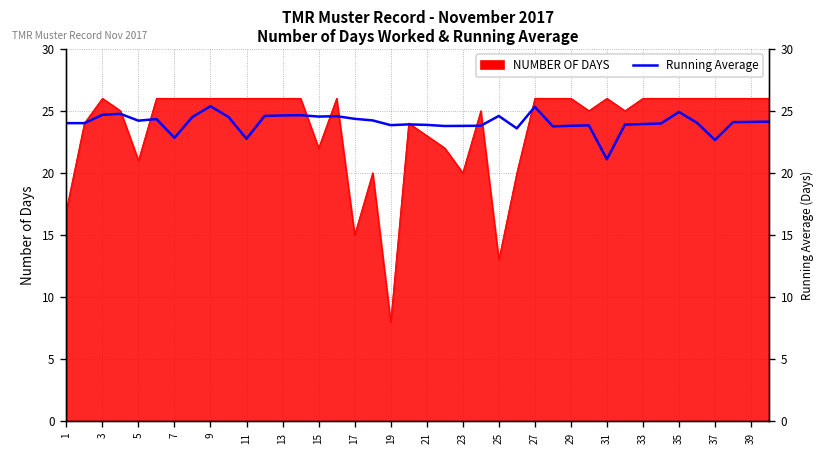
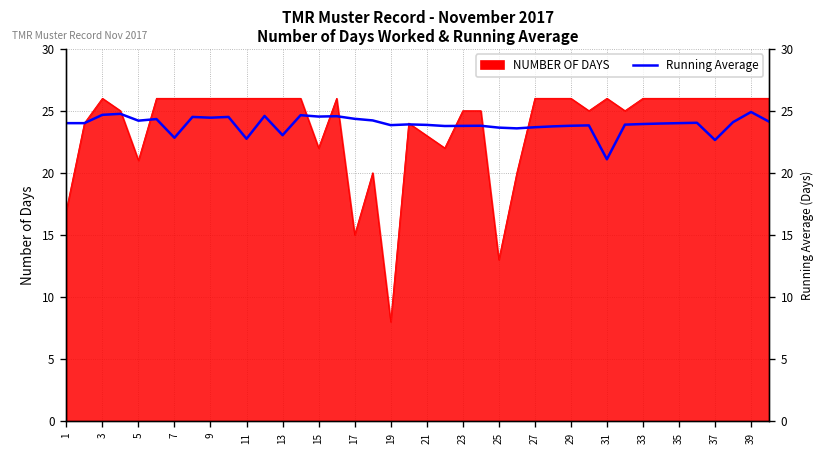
  {
    "NUMBER OF DAYS": {
      "1": 17,
      "3": 26,
      "5": 21,
      "7": 26,
      "9": 26,
      "11": 26,
      "13": 26,
      "15": 22,
      "17": 15,
      "19": 8,
      "21": 23,
-     "23": 20,
+     "23": 25,
      "25": 13,
      "27": 26,
      "29": 26,
      "31": 26,
      "33": 26,
      "35": 26,
      "37": 26,
      "39": 26
    },
    "Running Average": {
      "1": 24.0,
      "3": 24.7,
      "5": 24.2,
      "7": 22.8,
-     "9": 25.4,
+     "9": 24.4,
      "11": 22.7,
-     "13": 24.6,
+     "13": 23.0,
      "15": 24.5,
      "17": 24.4,
      "19": 23.8,
      "21": 23.9,
      "23": 23.8,
-     "25": 24.6,
-     "27": 25.3,
+     "25": 23.6,
+     "27": 23.7,
      "29": 23.8,
      "31": 21.1,
      "33": 23.9,
-     "35": 24.9,
+     "35": 24.0,
      "37": 22.6,
-     "39": 24.1
+     "39": 24.9
    }
  }
